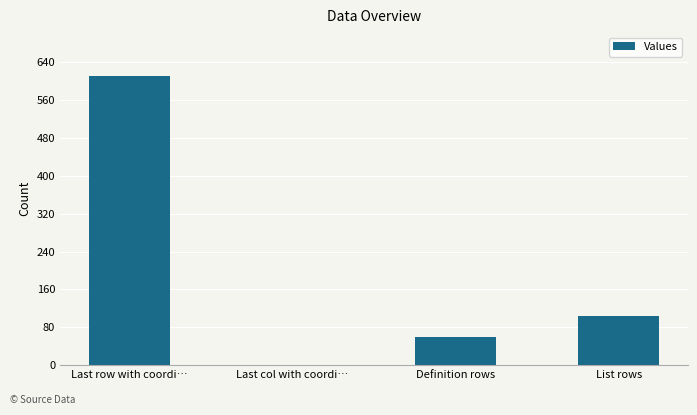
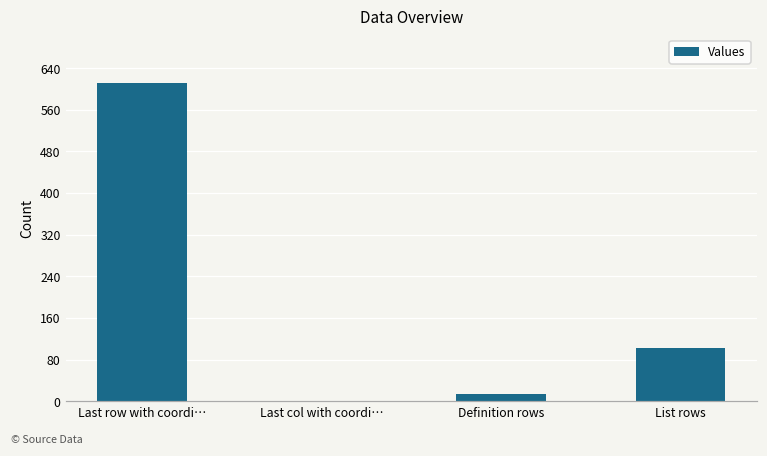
  {
    "Last row with coordi…": 610,
-   "Definition rows": 60,
+   "Definition rows": 10,
    "List rows": 100
  }
